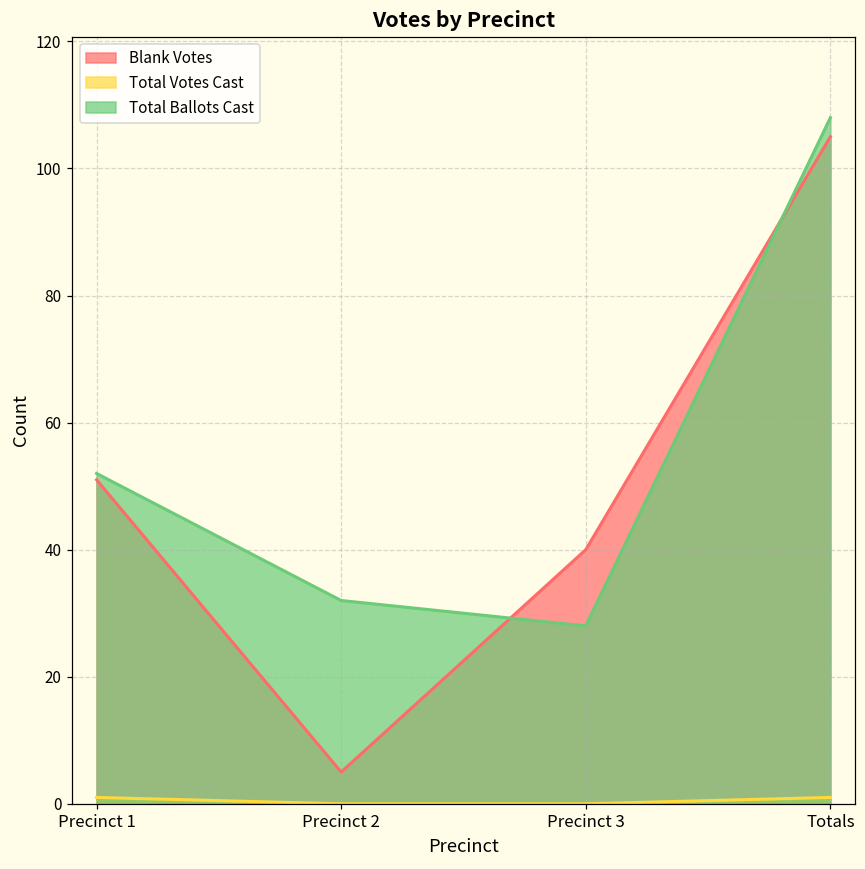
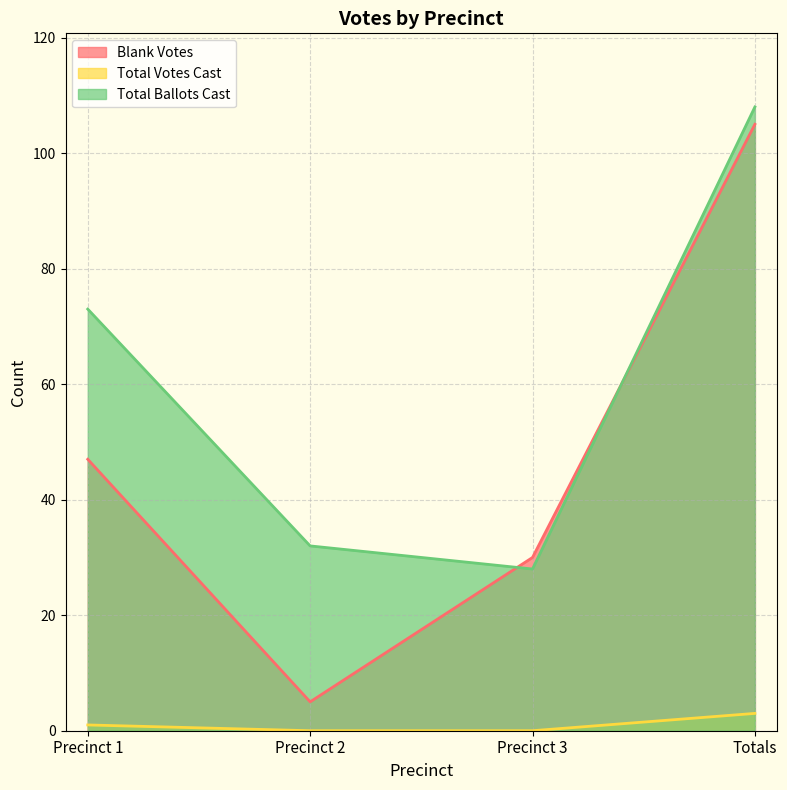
  {
    "Blank Votes": {
-     "Precinct 1": 51,
+     "Precinct 1": 47,
      "Precinct 2": 5,
-     "Precinct 3": 40,
+     "Precinct 3": 30,
      "Totals": 105
    },
    "Total Votes Cast": {
      "Precinct 1": 1,
      "Precinct 2": 0,
      "Precinct 3": 0,
-     "Totals": 1
+     "Totals": 3
    },
    "Total Ballots Cast": {
-     "Precinct 1": 52,
+     "Precinct 1": 73,
      "Precinct 2": 32,
      "Precinct 3": 28,
      "Totals": 108
    }
  }
